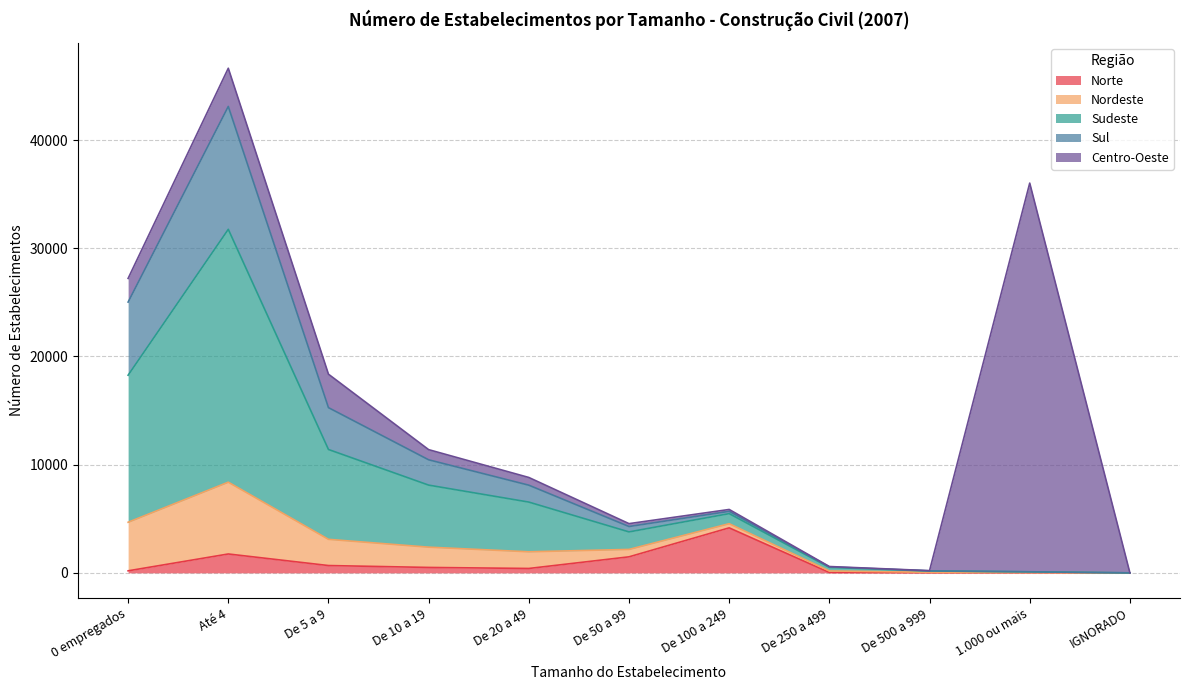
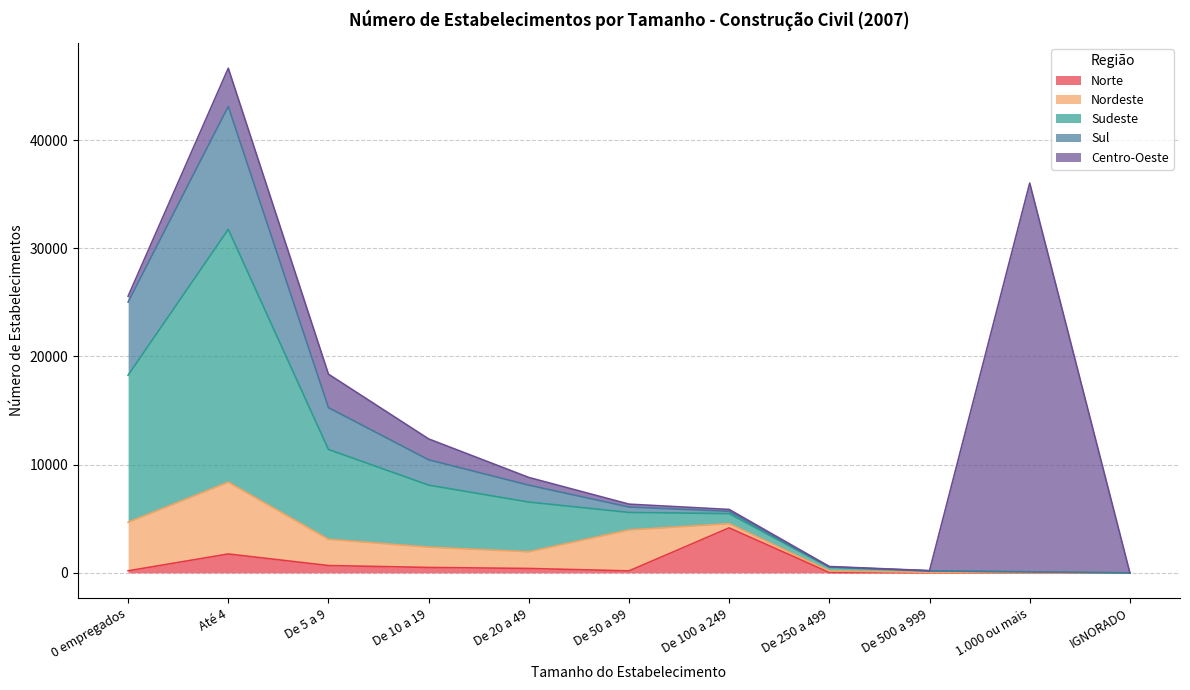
  {
    "Norte": {
      "0 empregados": 200,
      "Até 4": 1700,
      "De 5 a 9": 700,
      "De 10 a 19": 500,
      "De 20 a 49": 400,
-     "De 50 a 99": 1500,
+     "De 50 a 99": 200,
      "De 100 a 249": 4200
    },
    "Nordeste": {
      "0 empregados": 4500,
      "Até 4": 6600,
      "De 5 a 9": 2400,
      "De 10 a 19": 1900,
      "De 20 a 49": 1500,
-     "De 50 a 99": 700,
+     "De 50 a 99": 3800,
      "De 100 a 249": 400
    },
    "Centro-Oeste": {
-     "0 empregados": 2200,
+     "0 empregados": 500,
      "Até 4": 3500,
      "De 5 a 9": 3100,
-     "De 10 a 19": 900,
+     "De 10 a 19": 1900,
      "De 20 a 49": 700,
      "De 50 a 99": 300,
      "1.000 ou mais": 35900
    }
  }
